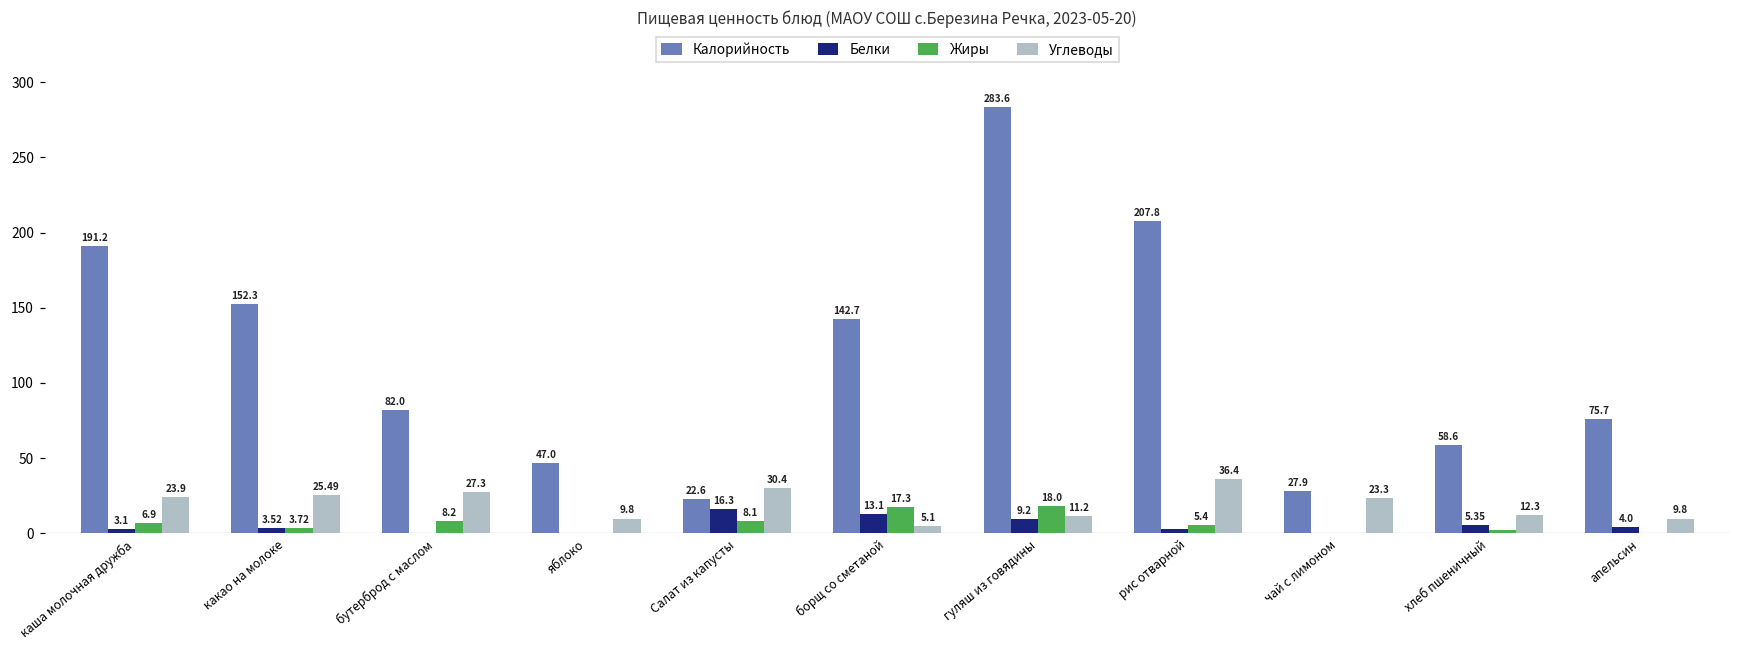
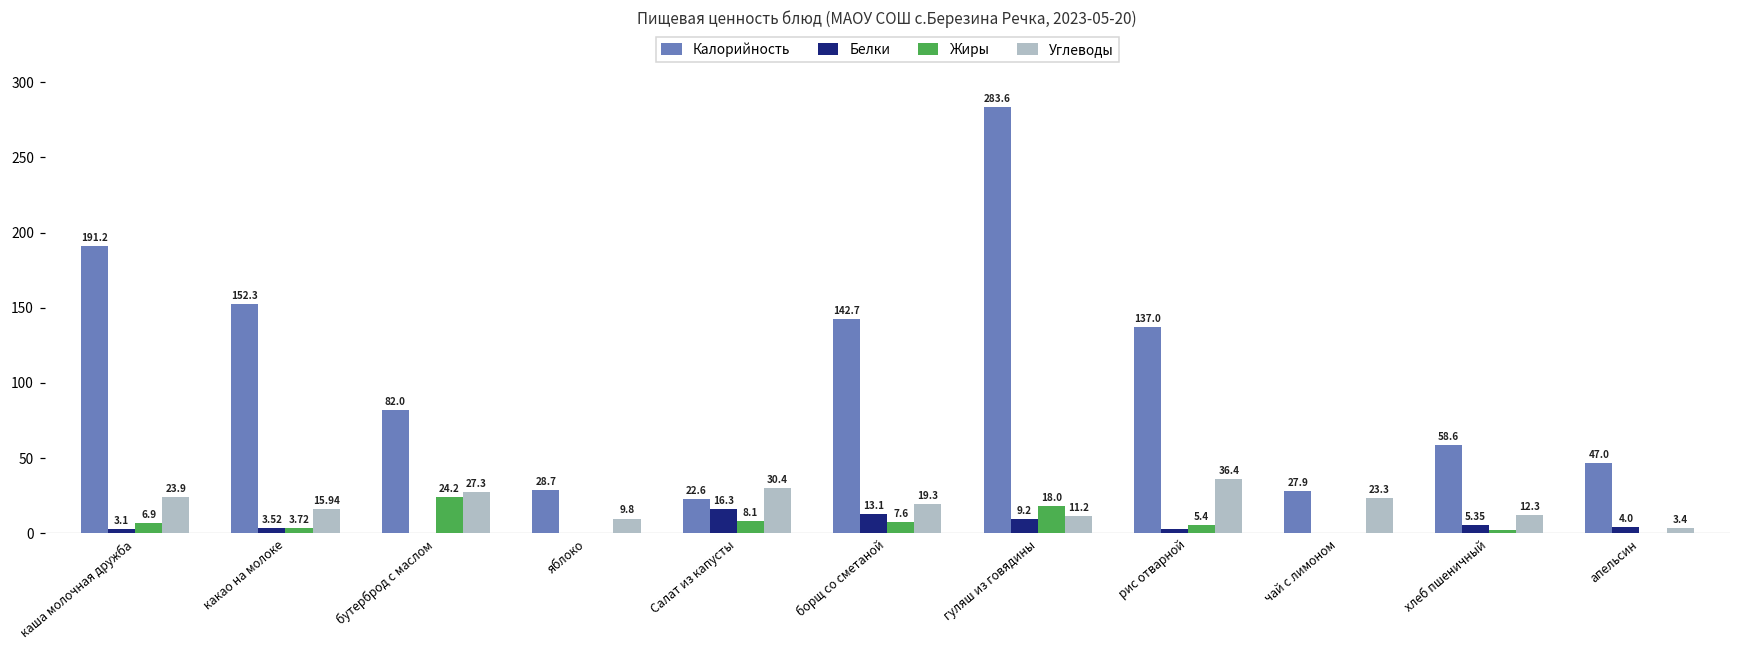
  {
    "Калорийность": {
      "каша молочная дружба": 191.2,
      "какао на молоке": 152.3,
      "бутерброд с маслом": 82.0,
-     "яблоко": 47.0,
+     "яблоко": 28.7,
      "Салат из капусты": 22.6,
      "борщ со сметаной": 142.7,
      "гуляш из говядины": 283.6,
-     "рис отварной": 207.8,
+     "рис отварной": 137.0,
      "чай с лимоном": 27.9,
      "хлеб пшеничный": 58.6,
-     "апельсин": 75.7
+     "апельсин": 47.0
    },
    "Белки": {
      "каша молочная дружба": 3.1,
      "какао на молоке": 3.52,
      "Салат из капусты": 16.3,
      "борщ со сметаной": 13.1,
      "гуляш из говядины": 9.2,
      "хлеб пшеничный": 5.35,
      "апельсин": 4.0
    },
    "Жиры": {
      "каша молочная дружба": 6.9,
      "какао на молоке": 3.72,
-     "бутерброд с маслом": 8.2,
+     "бутерброд с маслом": 24.2,
      "Салат из капусты": 8.1,
-     "борщ со сметаной": 17.3,
+     "борщ со сметаной": 7.6,
      "гуляш из говядины": 18.0,
      "рис отварной": 5.4
    },
    "Углеводы": {
      "каша молочная дружба": 23.9,
-     "какао на молоке": 25.49,
+     "какао на молоке": 15.94,
      "бутерброд с маслом": 27.3,
      "яблоко": 9.8,
      "Салат из капусты": 30.4,
-     "борщ со сметаной": 5.1,
+     "борщ со сметаной": 19.3,
      "гуляш из говядины": 11.2,
      "рис отварной": 36.4,
      "чай с лимоном": 23.3,
      "хлеб пшеничный": 12.3,
-     "апельсин": 9.8
+     "апельсин": 3.4
    }
  }
